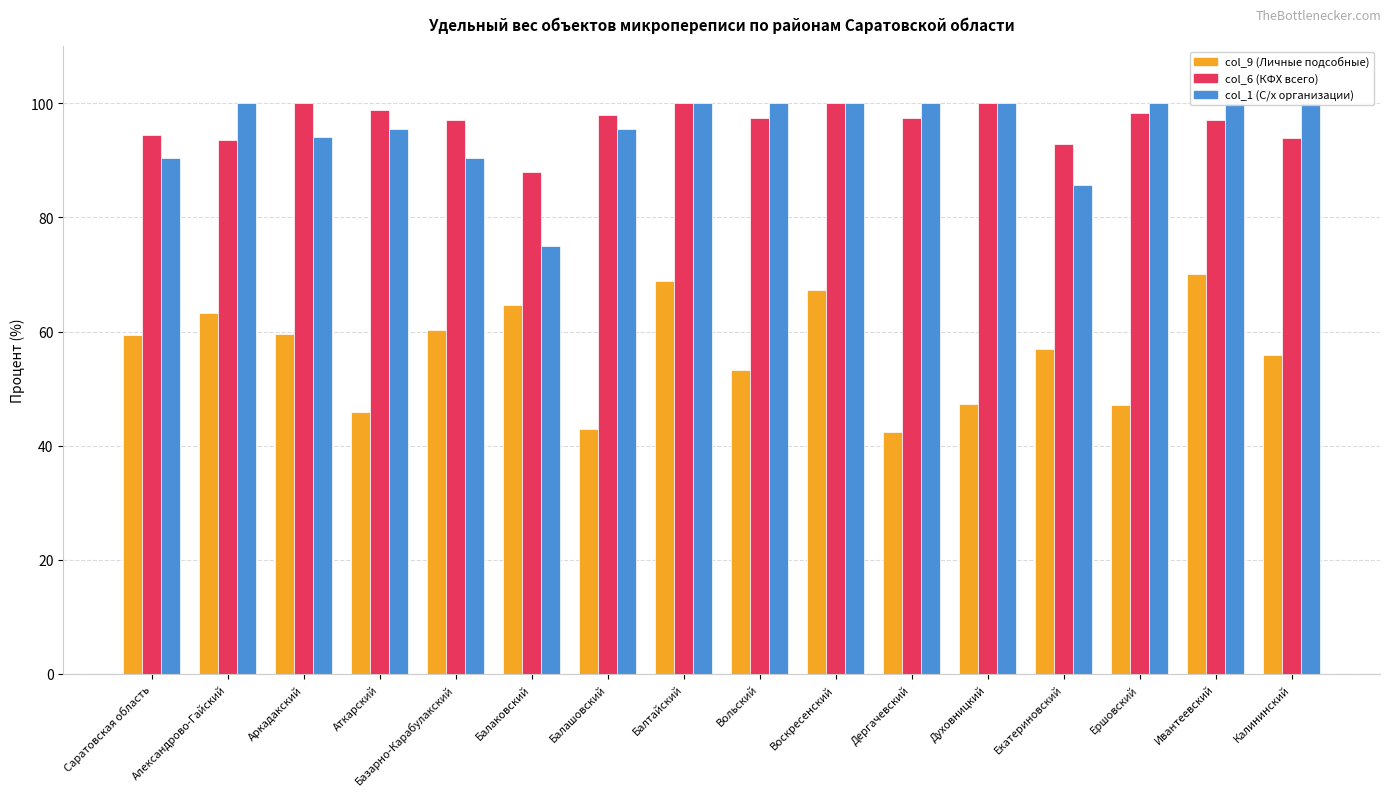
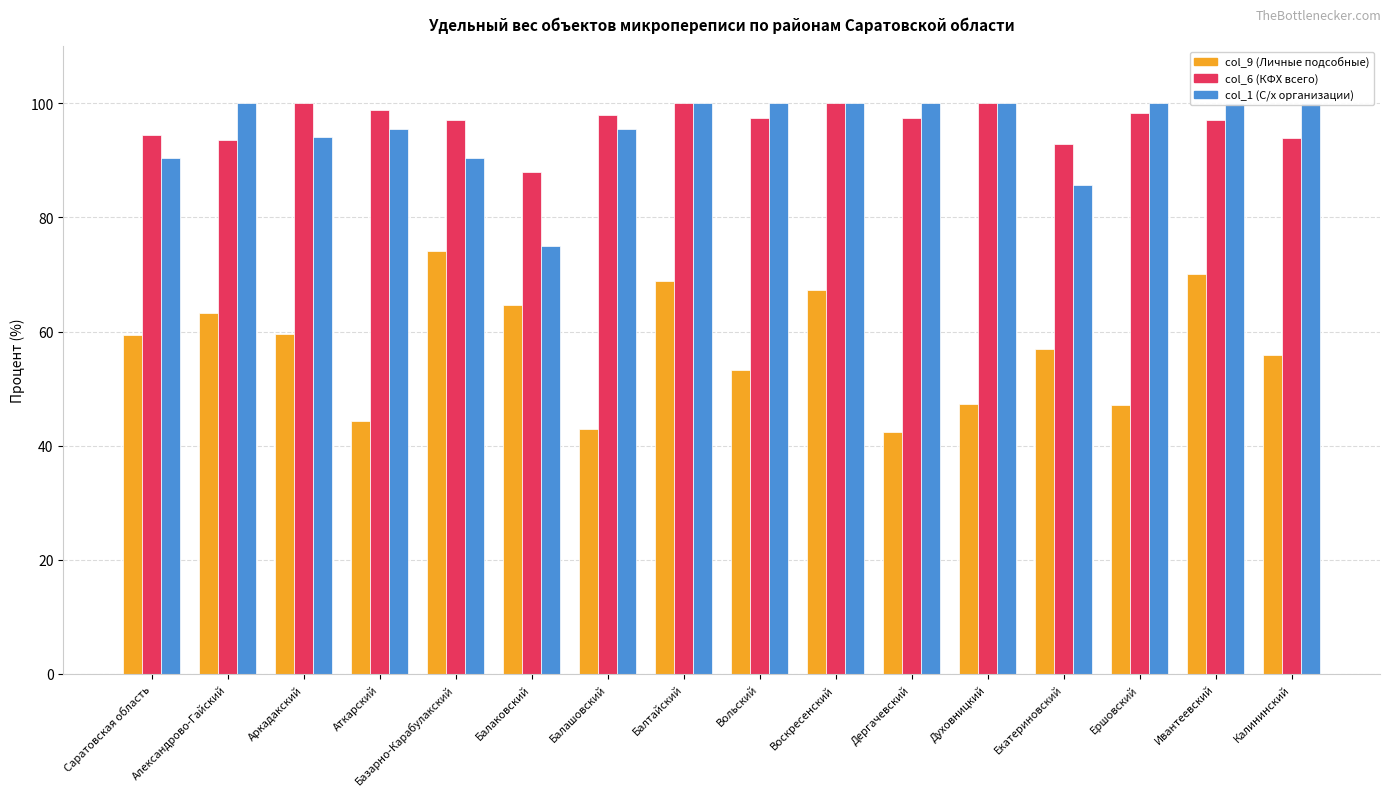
  {
    "col_9 (Личные подсобные)": {
      "Саратовская область": 59,
      "Александрово-Гайский": 63,
      "Аркадакский": 60,
-     "Аткарский": 46,
-     "Базарно-Карабулакский": 60,
+     "Аткарский": 44,
+     "Базарно-Карабулакский": 74,
      "Балаковский": 65,
      "Балашовский": 43,
      "Балтайский": 69,
      "Вольский": 53,
      "Воскресенский": 67,
      "Дергачевский": 42,
      "Духовницкий": 47,
      "Екатериновский": 57,
      "Ершовский": 47,
      "Ивантеевский": 70,
      "Калининский": 56
    },
    "col_6 (КФХ всего)": {
      "Саратовская область": 94,
      "Александрово-Гайский": 94,
      "Аркадакский": 100,
      "Аткарский": 99,
      "Базарно-Карабулакский": 97,
      "Балаковский": 88,
      "Балашовский": 98,
      "Балтайский": 100,
      "Вольский": 97,
      "Воскресенский": 100,
      "Дергачевский": 97,
      "Духовницкий": 100,
      "Екатериновский": 93,
      "Ершовский": 98,
      "Ивантеевский": 97,
      "Калининский": 94
    },
    "col_1 (С/х организации)": {
      "Саратовская область": 90,
      "Александрово-Гайский": 100,
      "Аркадакский": 94,
      "Аткарский": 95,
      "Базарно-Карабулакский": 90,
      "Балаковский": 75,
      "Балашовский": 95,
      "Балтайский": 100,
      "Вольский": 100,
      "Воскресенский": 100,
      "Дергачевский": 100,
      "Духовницкий": 100,
      "Екатериновский": 86,
      "Ершовский": 100
    }
  }
